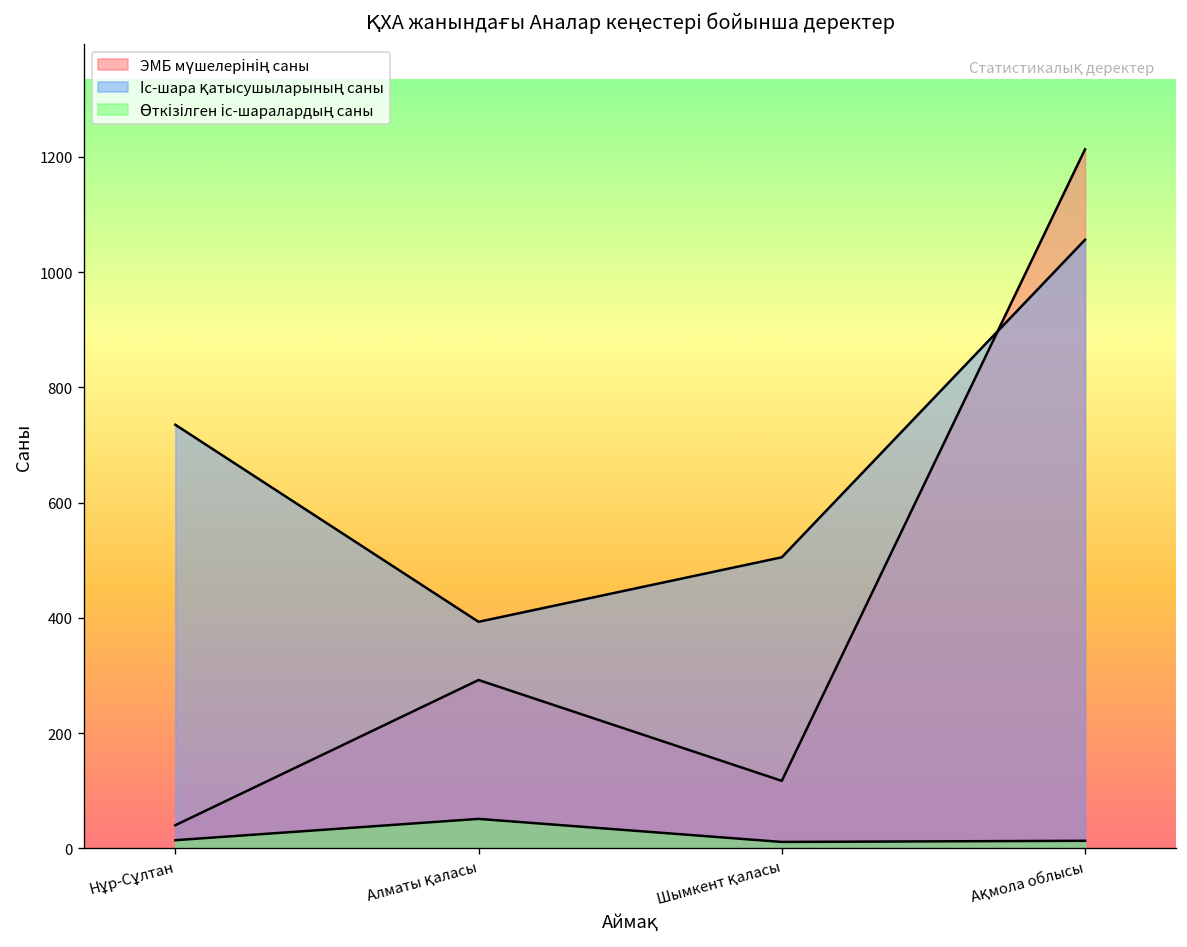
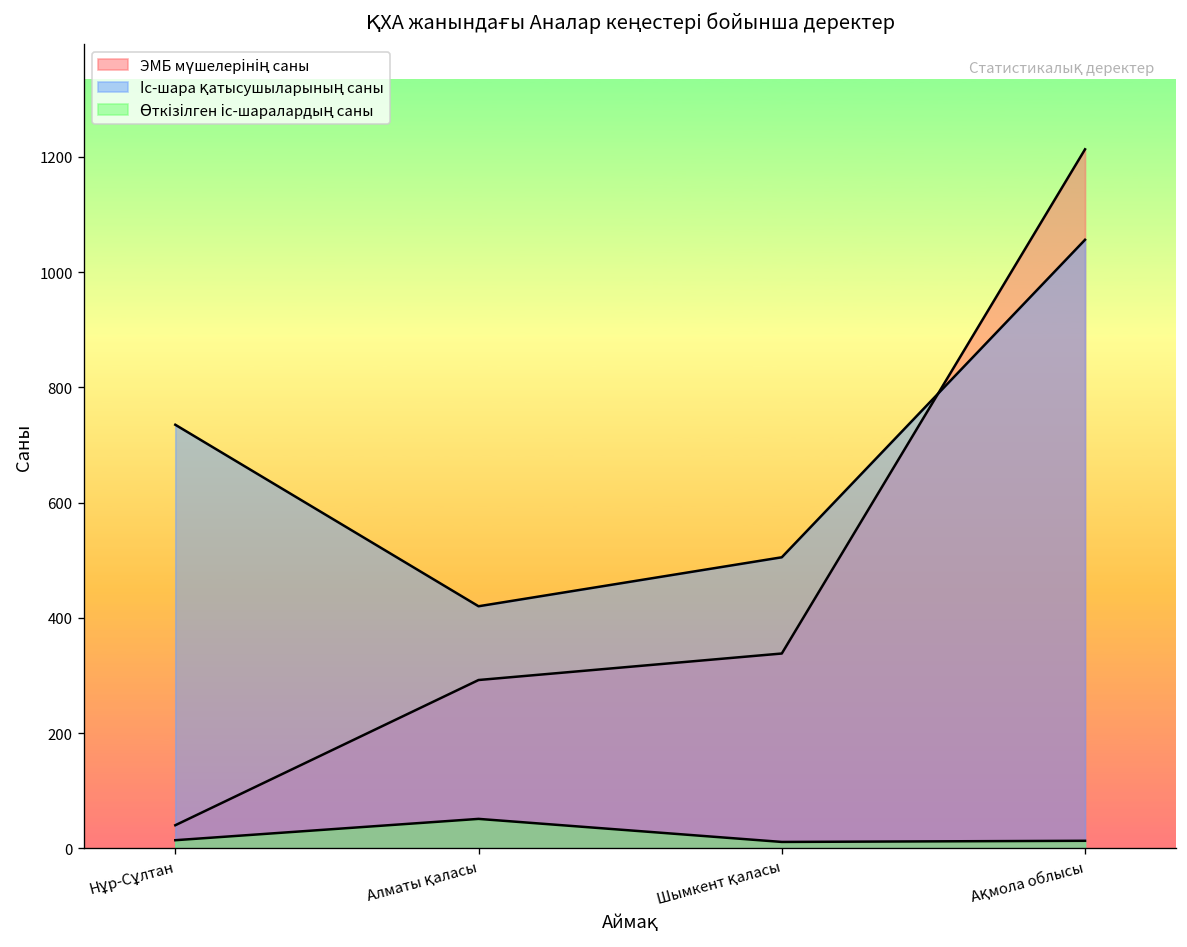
  {
    "ЭМБ мүшелерінің саны": {
      "Нұр-Сұлтан": 40,
      "Алматы қаласы": 290,
-     "Шымкент қаласы": 120,
+     "Шымкент қаласы": 340,
      "Ақмола облысы": 1210
    },
    "Іс-шара қатысушыларының саны": {
      "Нұр-Сұлтан": 740,
-     "Алматы қаласы": 390,
+     "Алматы қаласы": 420,
      "Шымкент қаласы": 510,
      "Ақмола облысы": 1060
    },
    "Өткізілген іс-шаралардың саны": {
      "Нұр-Сұлтан": 10,
      "Алматы қаласы": 50,
      "Шымкент қаласы": 10,
      "Ақмола облысы": 10
    }
  }
